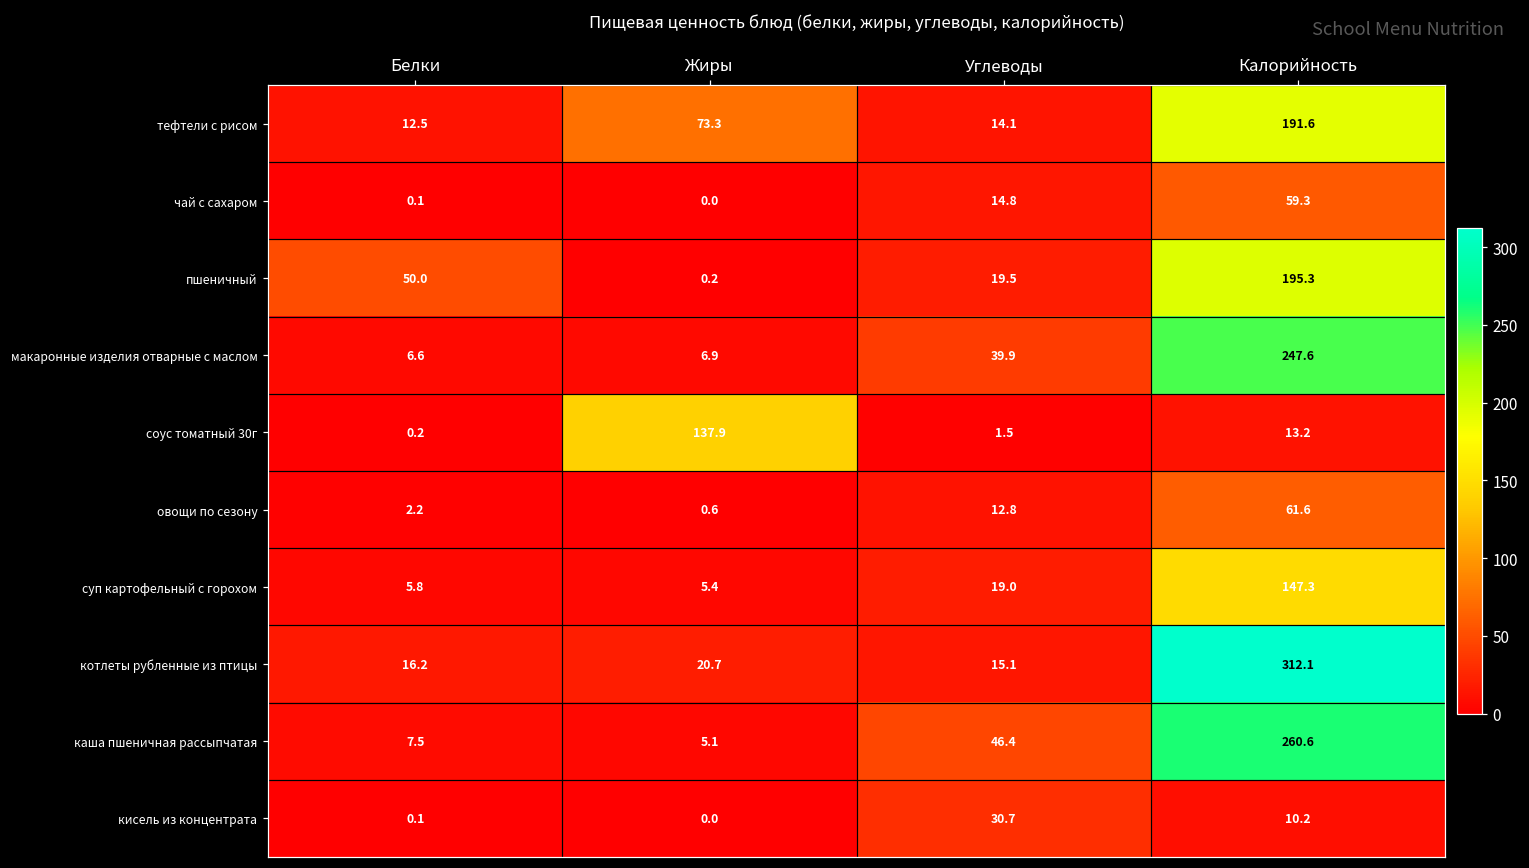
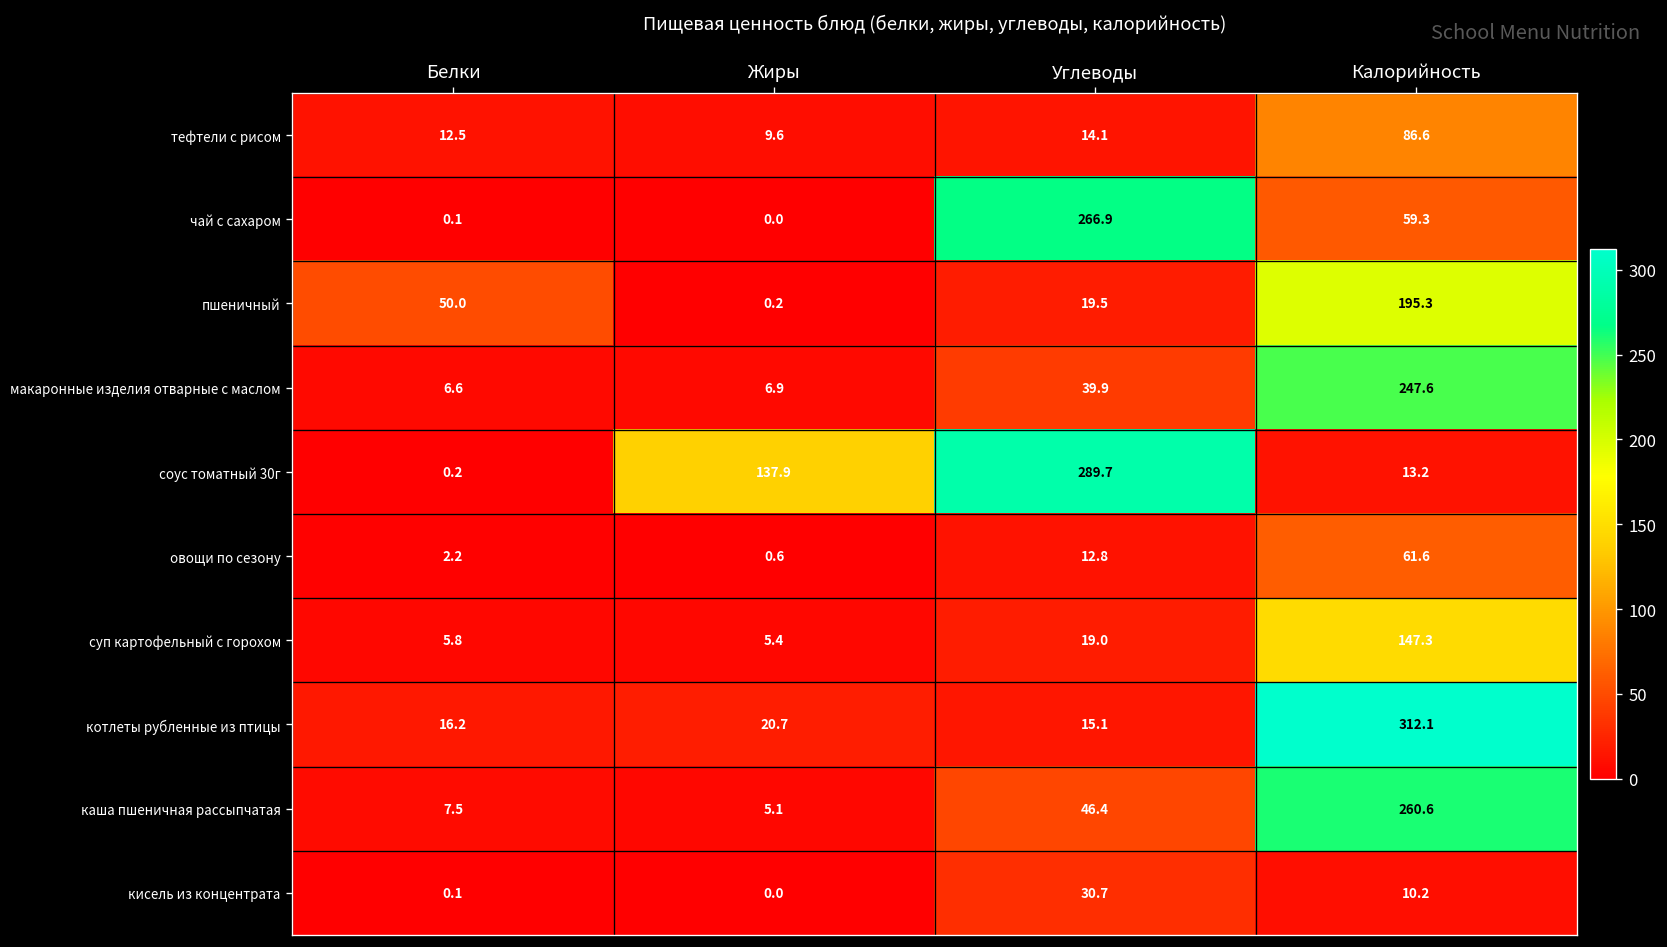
  {
    "тефтели с рисом": {
      "Белки": 12.5,
-     "Жиры": 73.3,
+     "Жиры": 9.6,
      "Углеводы": 14.1,
-     "Калорийность": 191.6
+     "Калорийность": 86.6
    },
    "чай с сахаром": {
      "Белки": 0.1,
      "Жиры": 0.0,
-     "Углеводы": 14.8,
+     "Углеводы": 266.9,
      "Калорийность": 59.3
    },
    "пшеничный": {
      "Белки": 50.0,
      "Жиры": 0.2,
      "Углеводы": 19.5,
      "Калорийность": 195.3
    },
    "макаронные изделия отварные с маслом": {
      "Белки": 6.6,
      "Жиры": 6.9,
      "Углеводы": 39.9,
      "Калорийность": 247.6
    },
    "соус томатный 30г": {
      "Белки": 0.2,
      "Жиры": 137.9,
-     "Углеводы": 1.5,
+     "Углеводы": 289.7,
      "Калорийность": 13.2
    },
    "овощи по сезону": {
      "Белки": 2.2,
      "Жиры": 0.6,
      "Углеводы": 12.8,
      "Калорийность": 61.6
    },
    "суп картофельный с горохом": {
      "Белки": 5.8,
      "Жиры": 5.4,
      "Углеводы": 19.0,
      "Калорийность": 147.3
    },
    "котлеты рубленные из птицы": {
      "Белки": 16.2,
      "Жиры": 20.7,
      "Углеводы": 15.1,
      "Калорийность": 312.1
    },
    "каша пшеничная рассыпчатая": {
      "Белки": 7.5,
      "Жиры": 5.1,
      "Углеводы": 46.4,
      "Калорийность": 260.6
    },
    "кисель из концентрата": {
      "Белки": 0.1,
      "Жиры": 0.0,
      "Углеводы": 30.7,
      "Калорийность": 10.2
    }
  }
